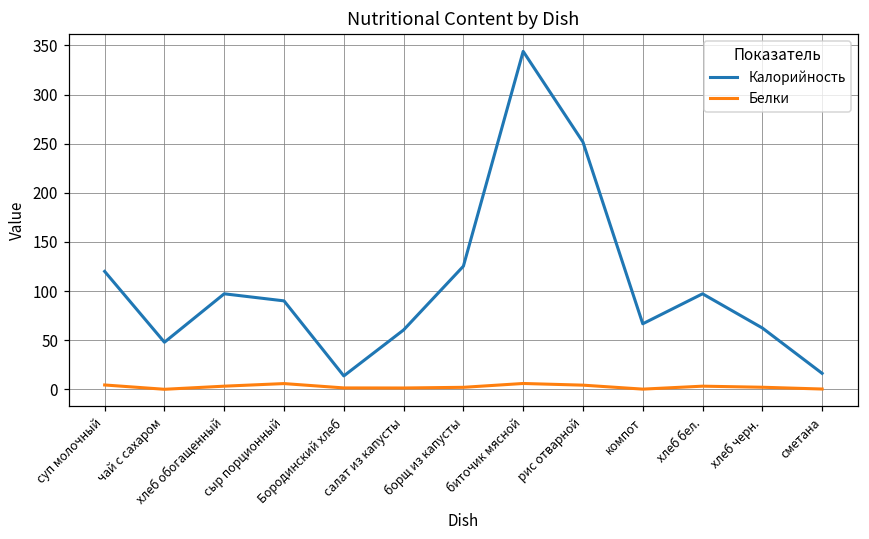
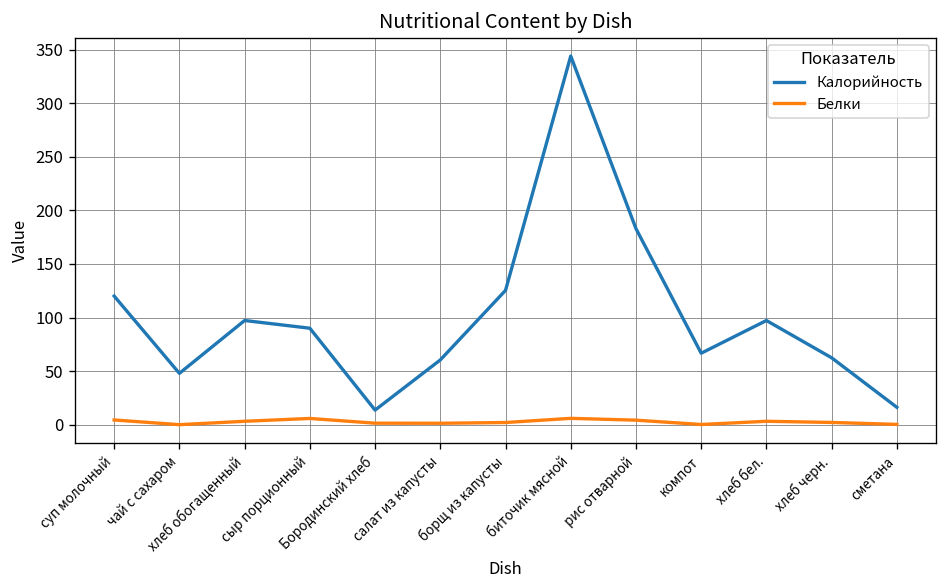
  {
    "Калорийность": {
      "суп молочный": 120,
      "чай с сахаром": 50,
      "хлеб обогащенный": 100,
      "сыр порционный": 90,
      "Бородинский хлеб": 10,
      "салат из капусты": 60,
      "борщ из капусты": 130,
      "биточик мясной": 340,
-     "рис отварной": 250,
+     "рис отварной": 180,
      "компот": 70,
      "хлеб бел.": 100,
      "хлеб черн.": 60,
      "сметана": 20
    },
    "Белки": {
      "суп молочный": 0,
      "чай с сахаром": 0,
      "хлеб обогащенный": 0,
      "сыр порционный": 10,
      "Бородинский хлеб": 0,
      "салат из капусты": 0,
      "борщ из капусты": 0,
      "биточик мясной": 10,
      "рис отварной": 0,
      "компот": 0,
      "хлеб бел.": 0,
      "хлеб черн.": 0,
      "сметана": 0
    }
  }
